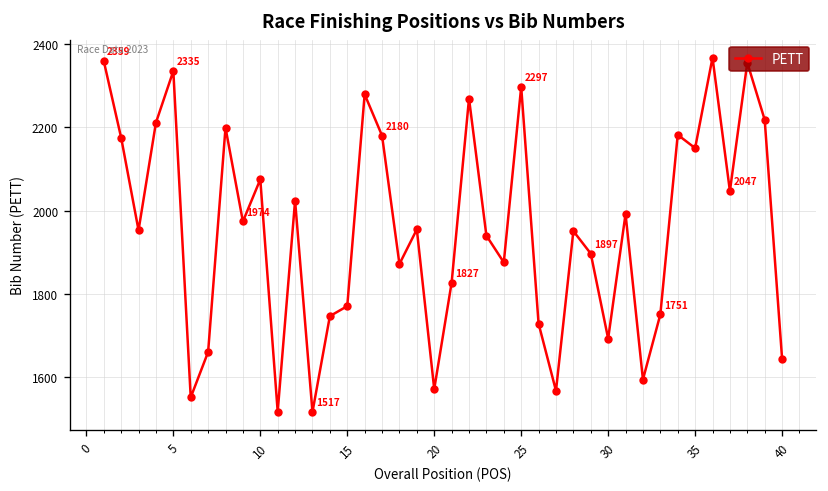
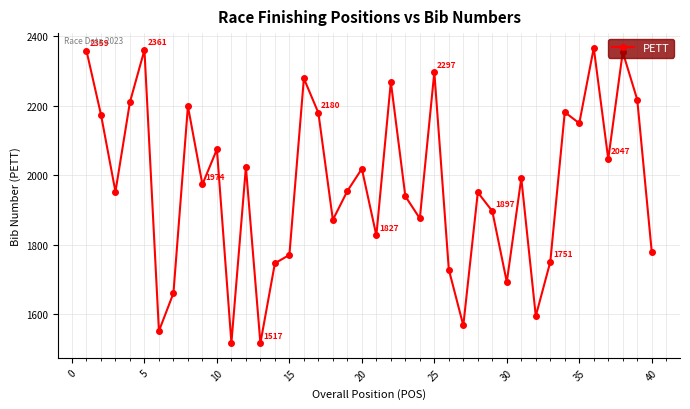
  {
-   "5": 2335,
-   "20": 1570,
+   "5": 2361,
+   "20": 2020,
    "25": 2297,
-   "40": 1650
+   "40": 1780
  }
